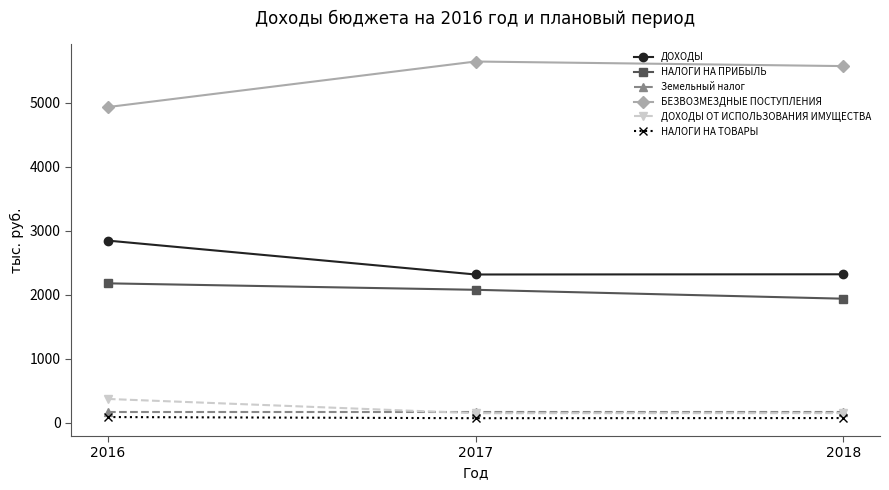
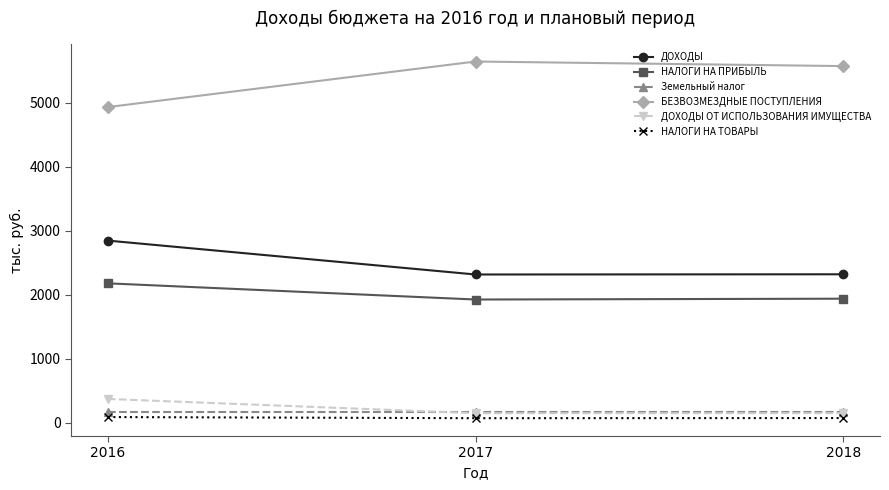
  {
    "НАЛОГИ НА ПРИБЫЛЬ": {
      "2016": 2200,
-     "2017": 2100,
+     "2017": 1900,
      "2018": 1900
    }
  }
